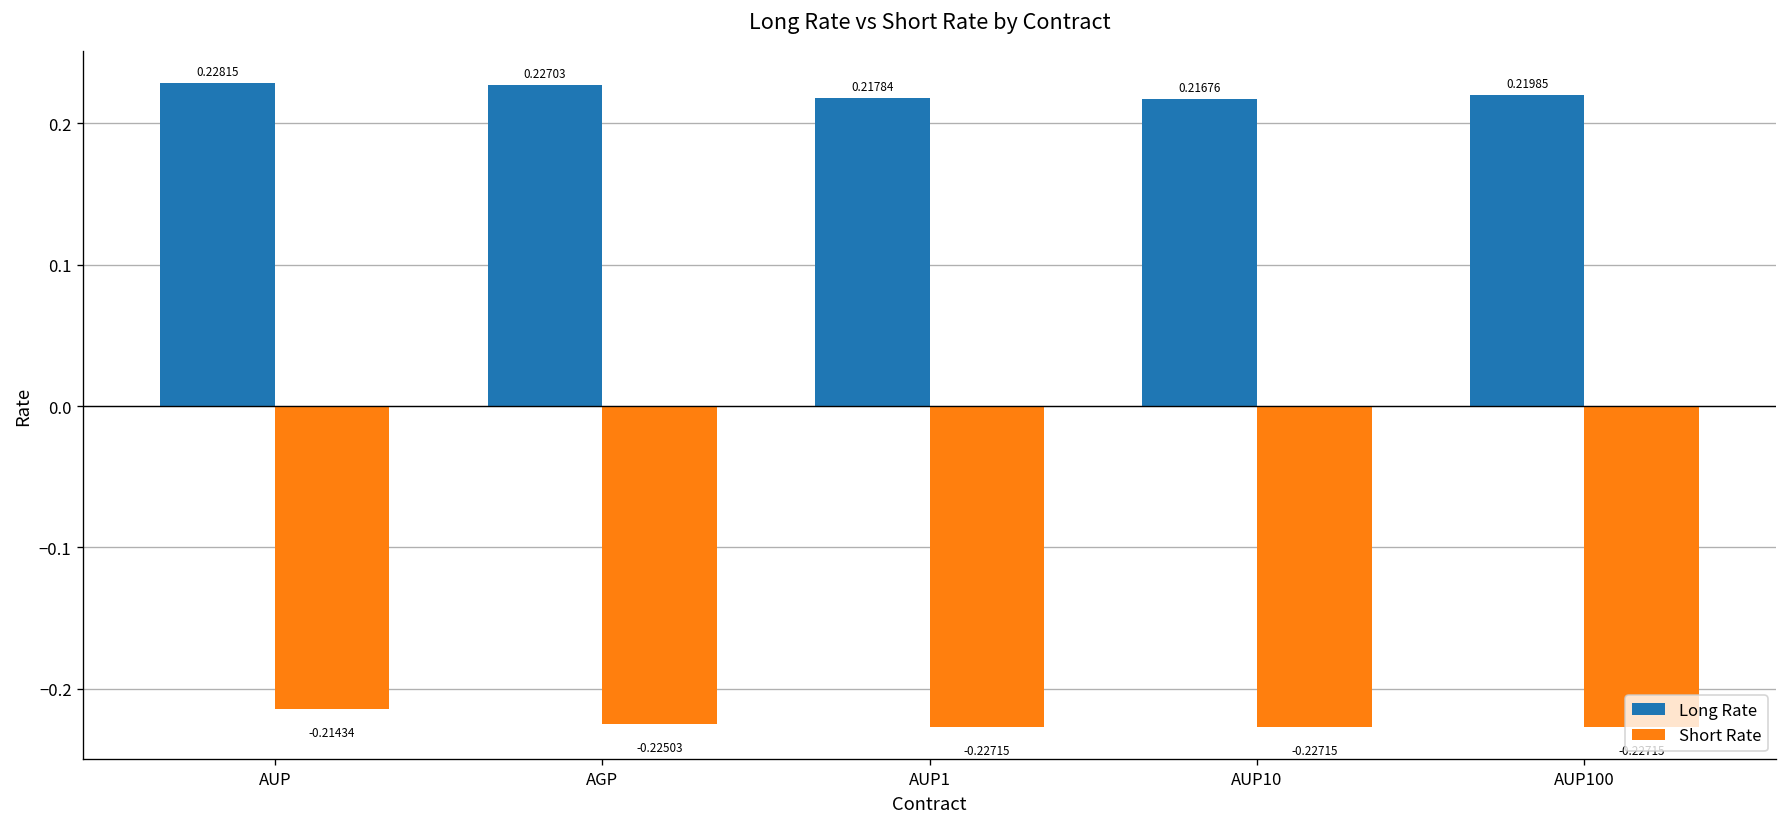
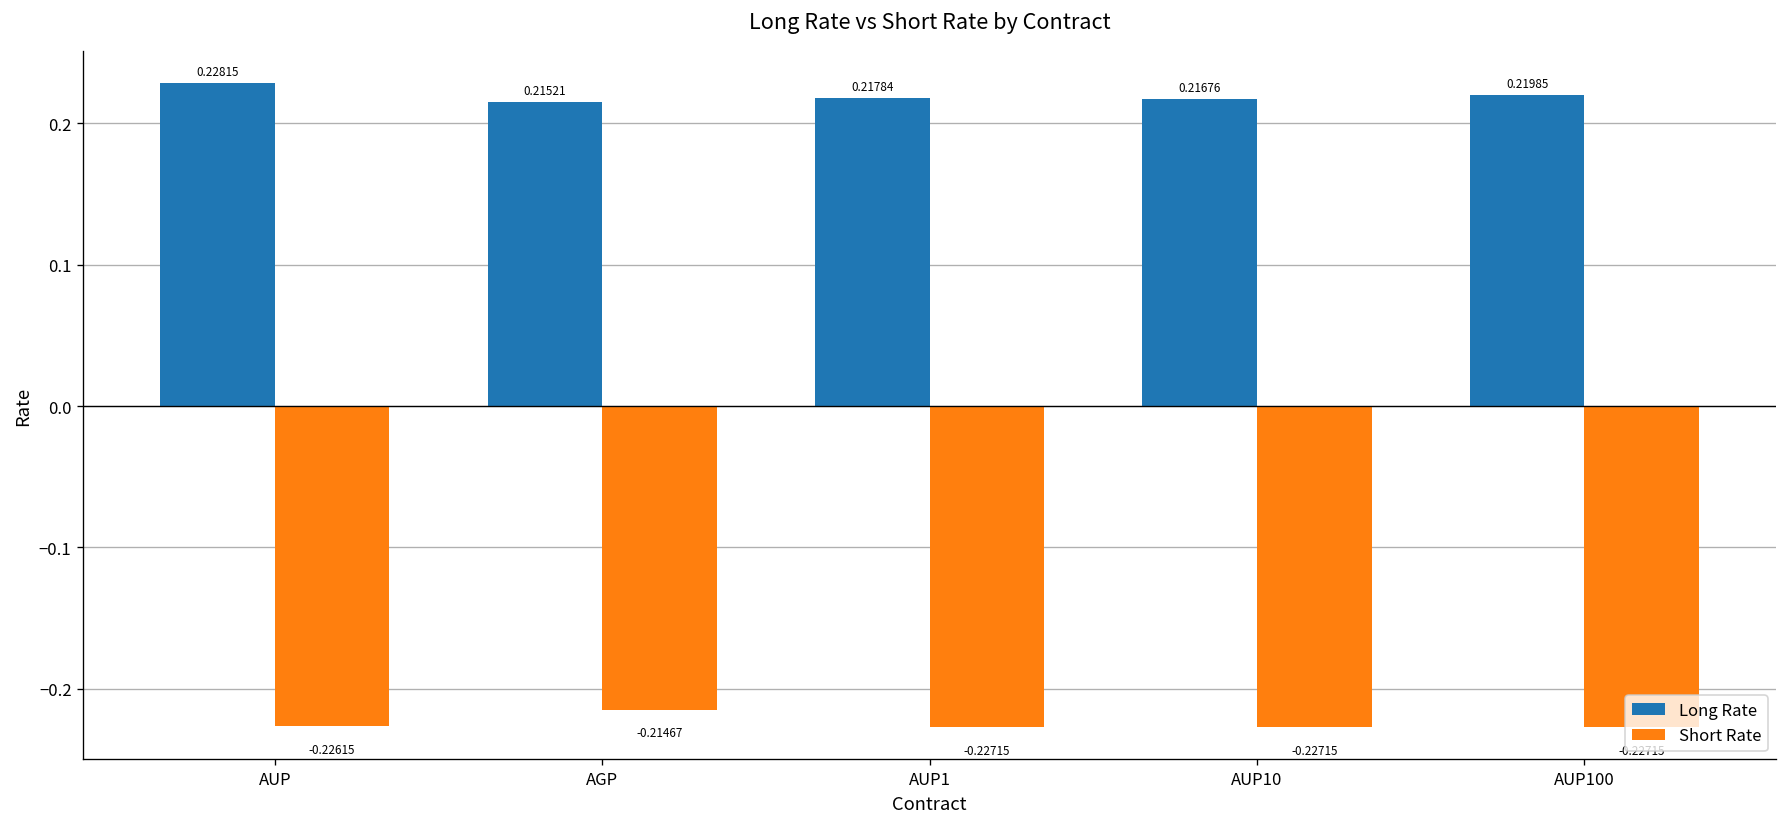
  {
    "Long Rate": {
      "AUP": 0.22815,
-     "AGP": 0.22703,
+     "AGP": 0.21521,
      "AUP1": 0.21784,
      "AUP10": 0.21676,
      "AUP100": 0.21985
    },
    "Short Rate": {
-     "AUP": -0.21434,
-     "AGP": -0.22503,
+     "AUP": -0.22615,
+     "AGP": -0.21467,
      "AUP1": -0.22715,
      "AUP10": -0.22715
    }
  }
